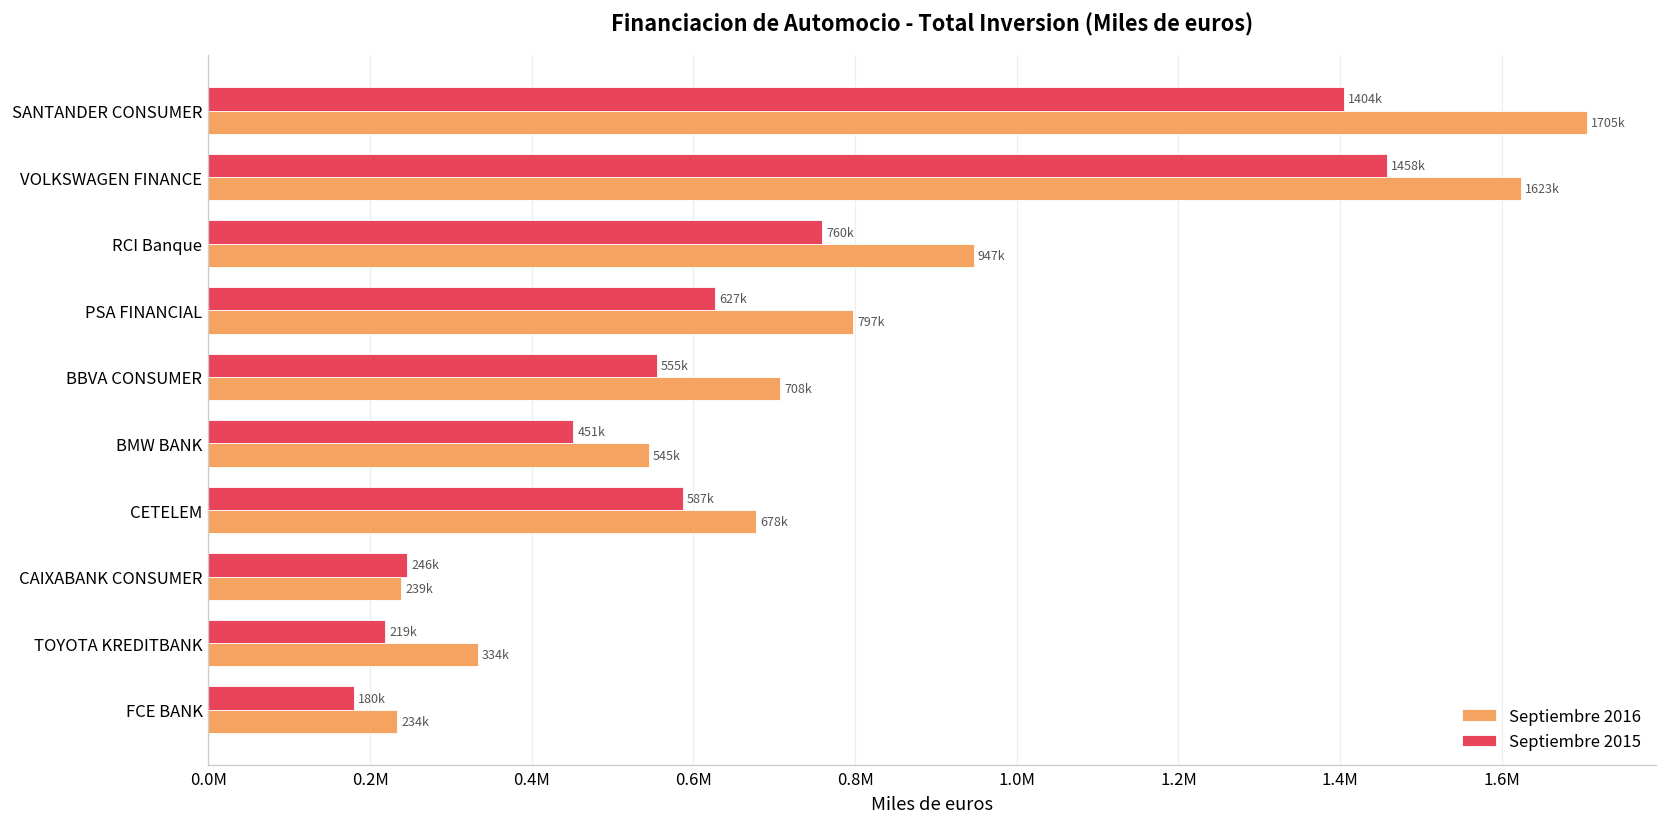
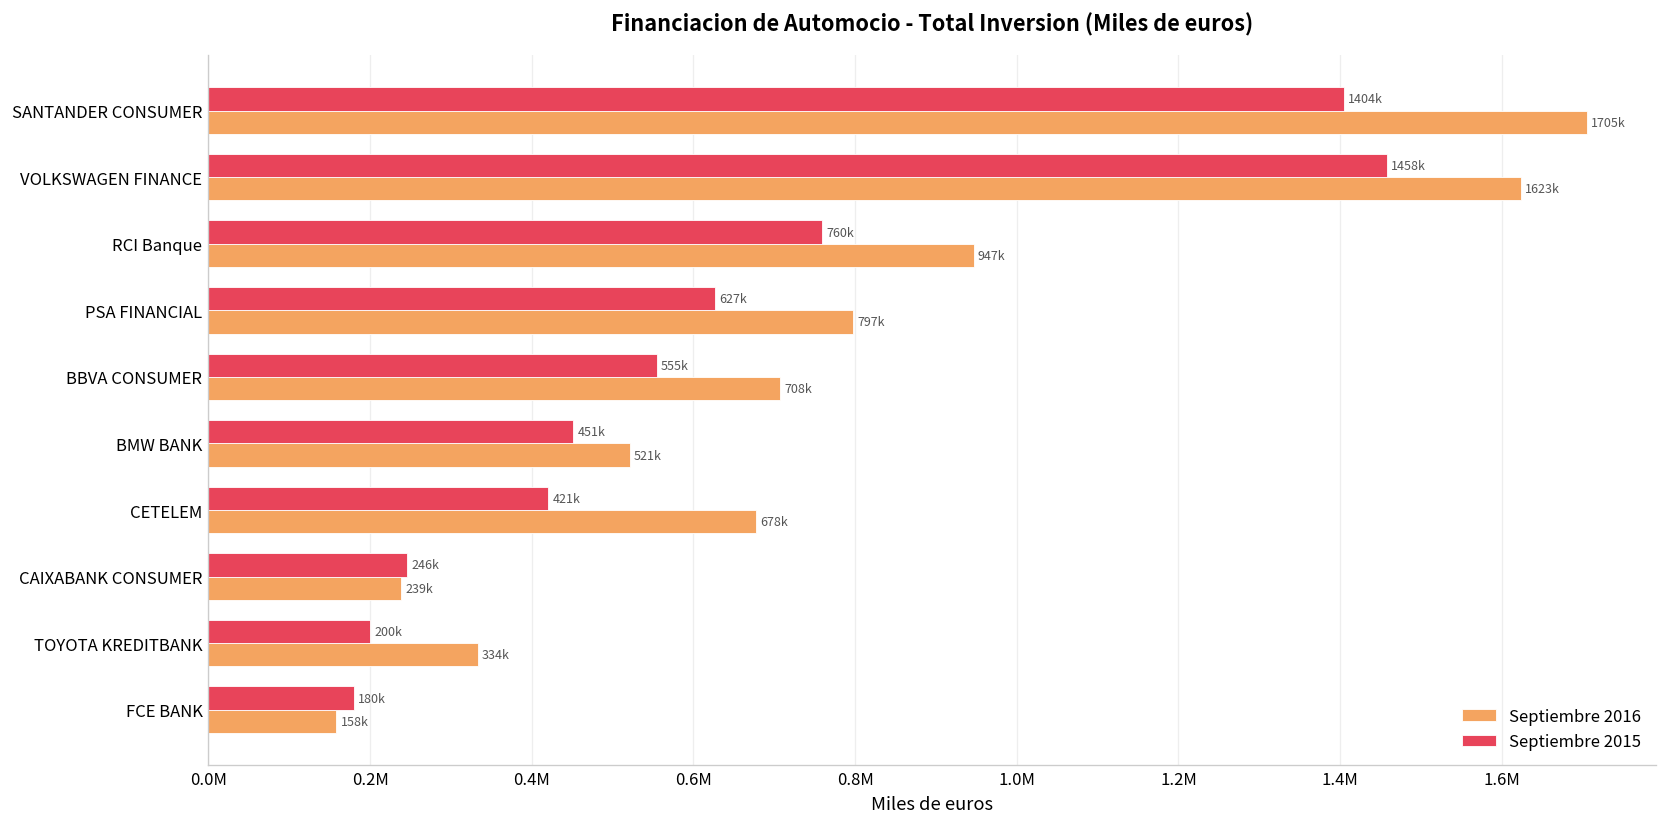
  {
    "Septiembre 2016": {
      "SANTANDER CONSUMER": "1705k",
      "VOLKSWAGEN FINANCE": "1623k",
      "RCI Banque": "947k",
      "PSA FINANCIAL": "797k",
      "BBVA CONSUMER": "708k",
-     "BMW BANK": "545k",
+     "BMW BANK": "521k",
      "CETELEM": "678k",
      "CAIXABANK CONSUMER": "239k",
      "TOYOTA KREDITBANK": "334k",
-     "FCE BANK": "234k"
+     "FCE BANK": "158k"
    },
    "Septiembre 2015": {
      "SANTANDER CONSUMER": "1404k",
      "VOLKSWAGEN FINANCE": "1458k",
      "RCI Banque": "760k",
      "PSA FINANCIAL": "627k",
      "BBVA CONSUMER": "555k",
      "BMW BANK": "451k",
-     "CETELEM": "587k",
+     "CETELEM": "421k",
      "CAIXABANK CONSUMER": "246k",
-     "TOYOTA KREDITBANK": "219k",
+     "TOYOTA KREDITBANK": "200k",
      "FCE BANK": "180k"
    }
  }
